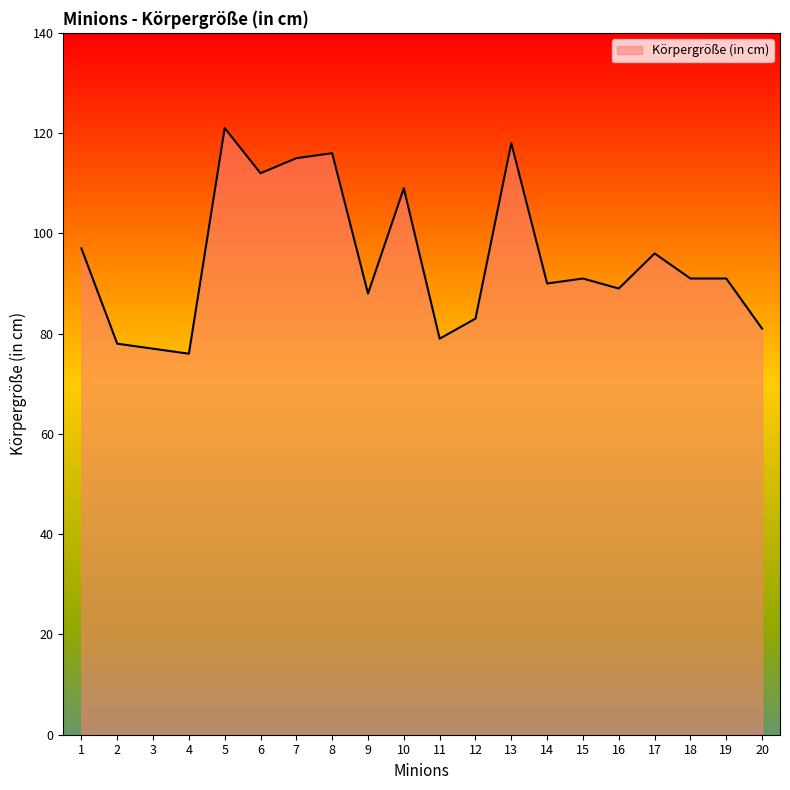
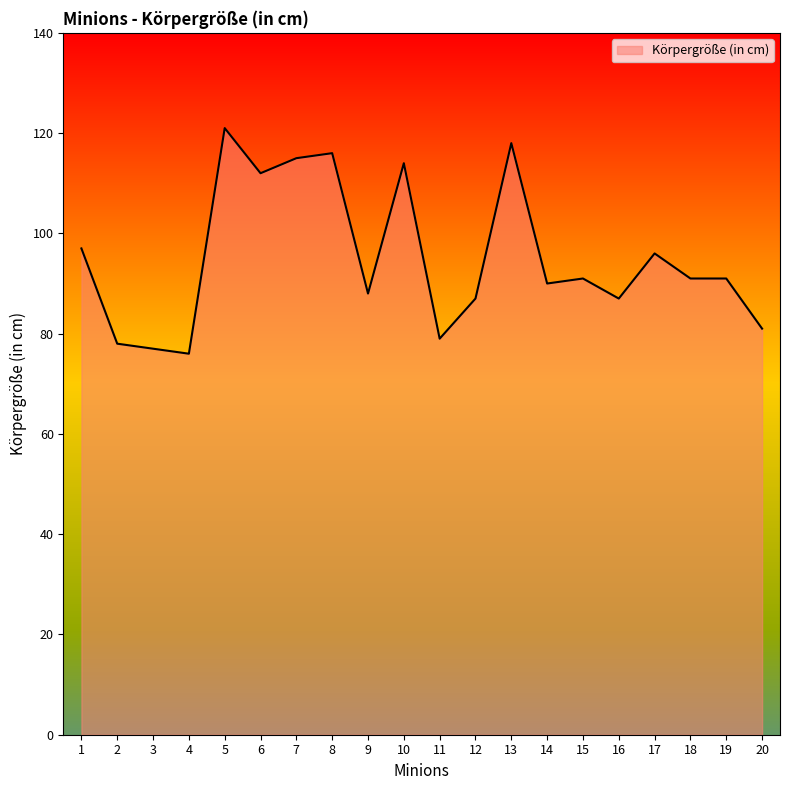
  {
    "1": 97,
    "2": 78,
    "3": 77,
    "4": 76,
    "5": 121,
    "6": 112,
    "7": 115,
    "8": 116,
    "9": 88,
-   "10": 109,
+   "10": 114,
    "11": 79,
-   "12": 83,
+   "12": 87,
    "13": 118,
    "14": 90,
    "15": 91,
-   "16": 89,
+   "16": 87,
    "17": 96,
    "18": 91,
    "19": 91,
    "20": 81
  }
